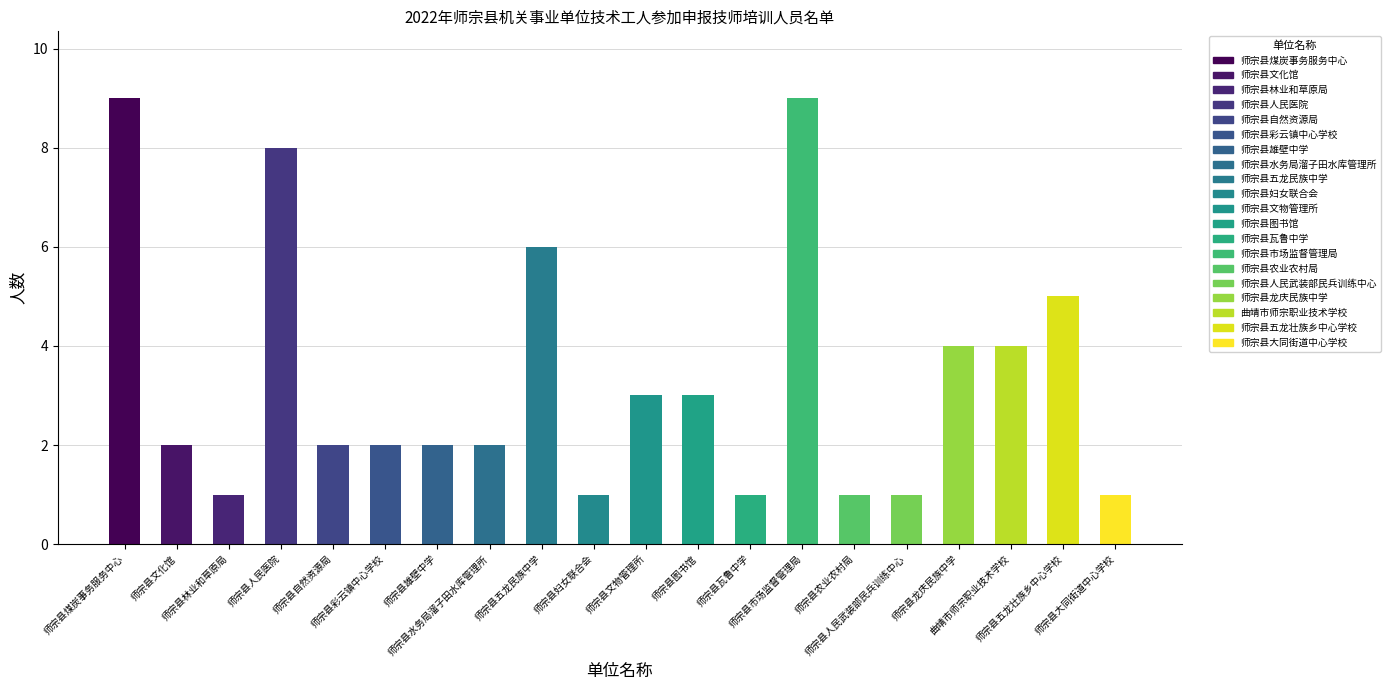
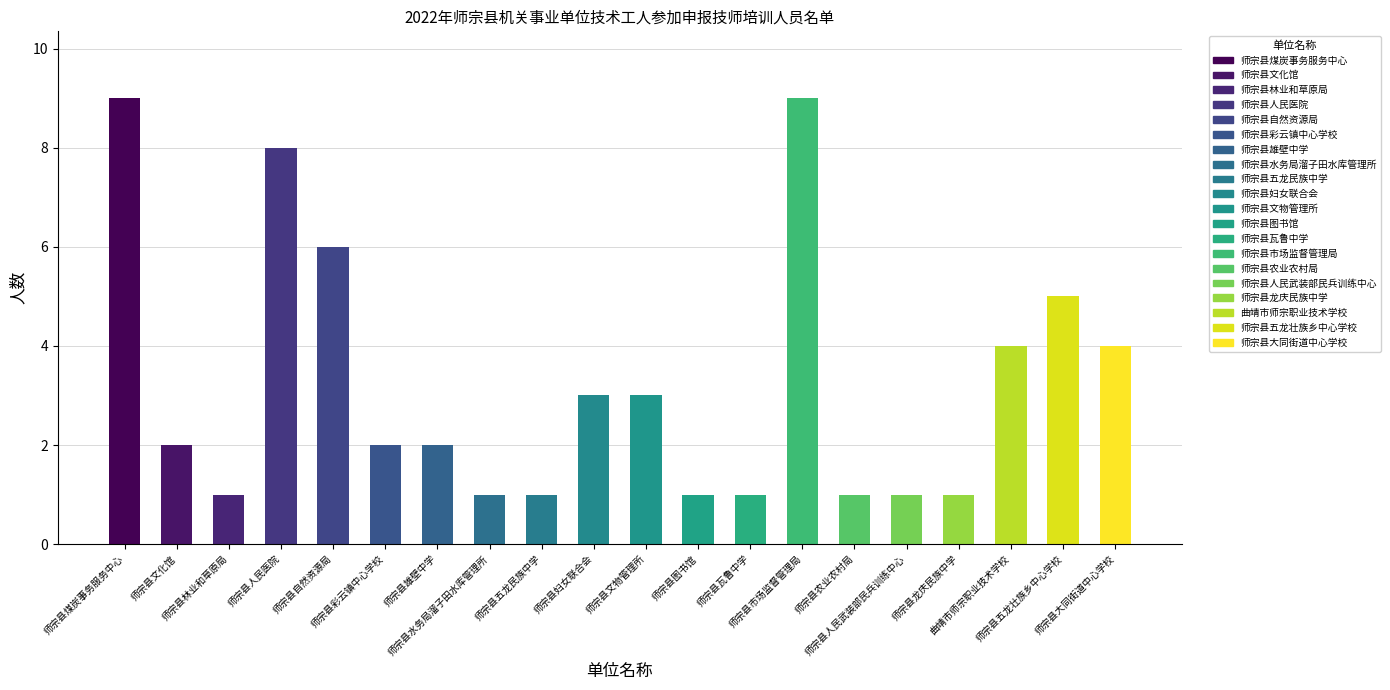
  {
    "师宗县煤炭事务服务中心": 9,
    "师宗县文化馆": 2,
    "师宗县林业和草原局": 1,
    "师宗县人民医院": 8,
-   "师宗县自然资源局": 2,
+   "师宗县自然资源局": 6,
    "师宗县彩云镇中心学校": 2,
    "师宗县雄壁中学": 2,
-   "师宗县水务局溜子田水库管理所": 2,
-   "师宗县五龙民族中学": 6,
-   "师宗县妇女联合会": 1,
+   "师宗县水务局溜子田水库管理所": 1,
+   "师宗县五龙民族中学": 1,
+   "师宗县妇女联合会": 3,
    "师宗县文物管理所": 3,
-   "师宗县图书馆": 3,
+   "师宗县图书馆": 1,
    "师宗县瓦鲁中学": 1,
    "师宗县市场监督管理局": 9,
    "师宗县农业农村局": 1,
    "师宗县人民武装部民兵训练中心": 1,
-   "师宗县龙庆民族中学": 4,
+   "师宗县龙庆民族中学": 1,
    "曲靖市师宗职业技术学校": 4,
    "师宗县五龙壮族乡中心学校": 5,
-   "师宗县大同街道中心学校": 1
+   "师宗县大同街道中心学校": 4
  }
